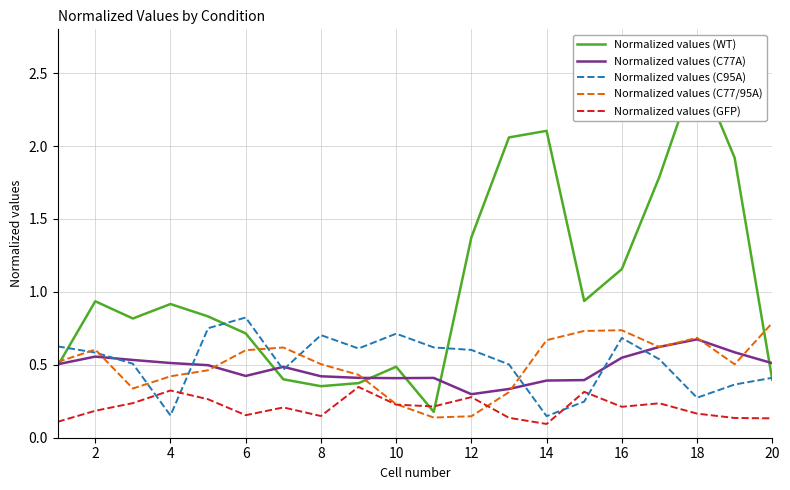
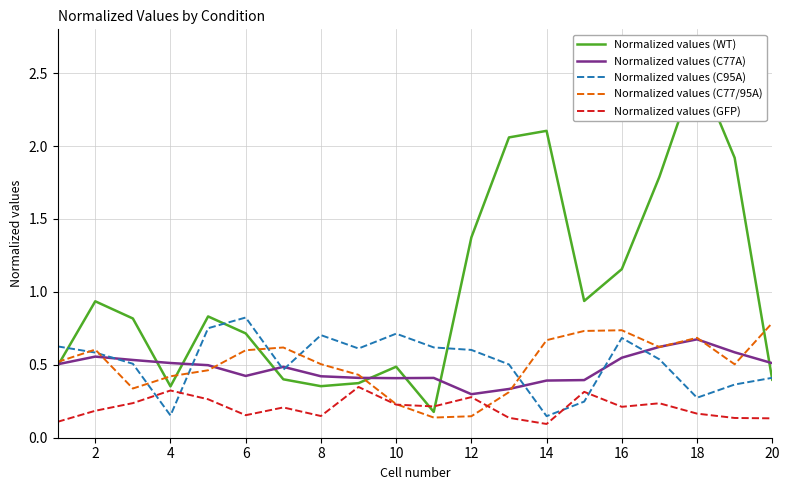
  {
    "Normalized values (WT)": {
      "2": 0.94,
-     "4": 0.92,
+     "4": 0.35,
      "6": 0.72,
      "8": 0.35,
      "10": 0.49,
      "12": 1.37,
      "14": 2.10,
      "16": 1.16
    },
    "Normalized values (C77A)": {
      "2": 0.56,
      "4": 0.51,
      "6": 0.42,
      "8": 0.42,
      "10": 0.41,
      "12": 0.30,
      "14": 0.39,
      "16": 0.55,
      "20": 0.51
    },
    "Normalized values (C95A)": {
      "2": 0.58,
      "4": 0.15,
      "6": 0.82,
      "8": 0.70,
      "10": 0.71,
      "12": 0.60,
      "14": 0.15,
      "16": 0.68,
      "18": 0.27
    },
    "Normalized values (C77/95A)": {
      "2": 0.60,
      "4": 0.42,
      "6": 0.60,
      "8": 0.50,
      "12": 0.15,
      "14": 0.67,
      "16": 0.74,
      "20": 0.79
    },
    "Normalized values (GFP)": {
      "2": 0.18,
      "4": 0.32,
      "6": 0.15,
      "8": 0.15,
      "12": 0.28,
      "14": 0.09,
      "16": 0.21,
      "18": 0.17,
      "20": 0.13
    }
  }
